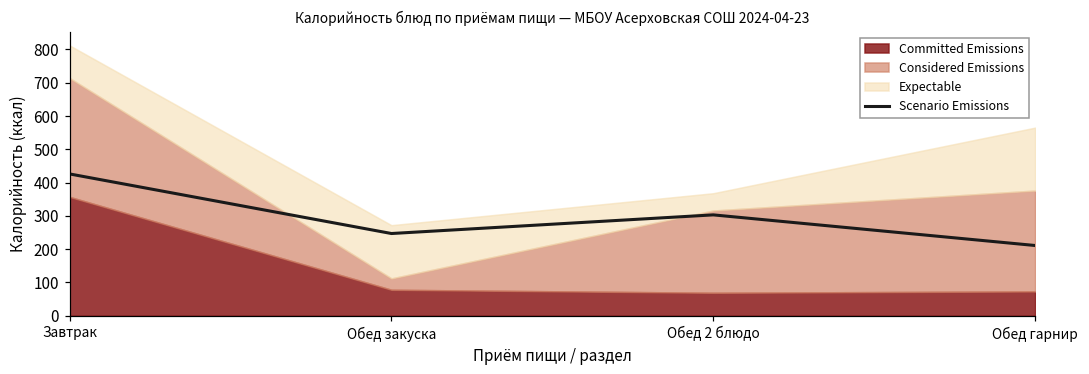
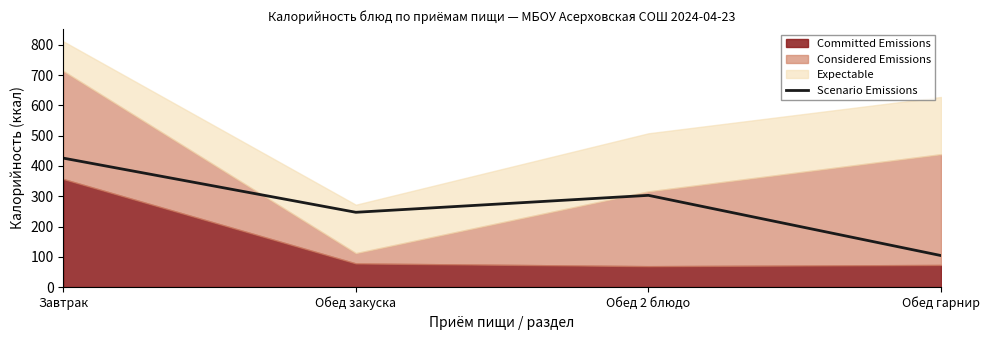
  {
    "Scenario Emissions": {
      "Завтрак": 430,
      "Обед закуска": 250,
      "Обед 2 блюдо": 300,
-     "Обед гарнир": 210
+     "Обед гарнир": 100
    },
    "Committed Emissions": {
      "Завтрак": 360,
      "Обед закуска": 80,
      "Обед 2 блюдо": 70,
      "Обед гарнир": 70
    },
    "Considered Emissions": {
      "Завтрак": 360,
      "Обед закуска": 30,
      "Обед 2 блюдо": 250,
-     "Обед гарнир": 300
+     "Обед гарнир": 370
    },
    "Expectable": {
      "Завтрак": 100,
      "Обед закуска": 160,
-     "Обед 2 блюдо": 50,
+     "Обед 2 блюдо": 190,
      "Обед гарнир": 190
    }
  }
